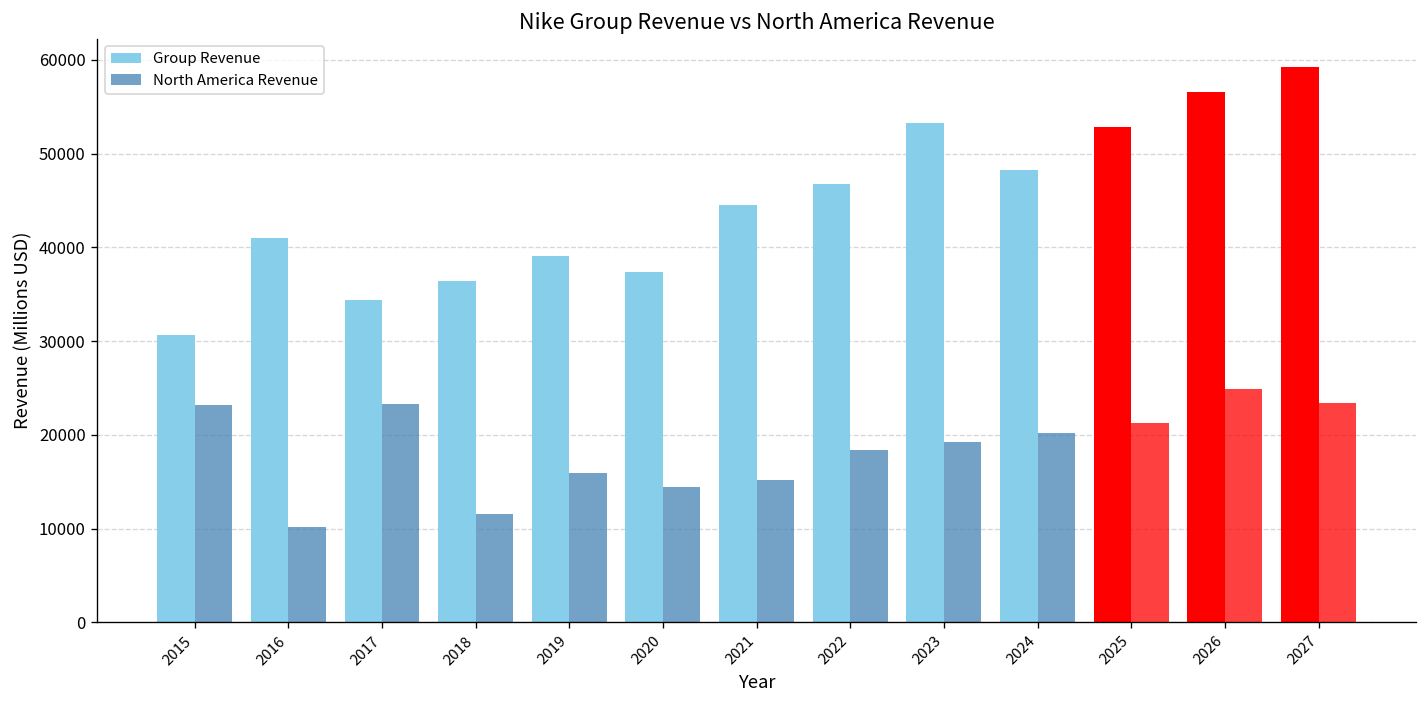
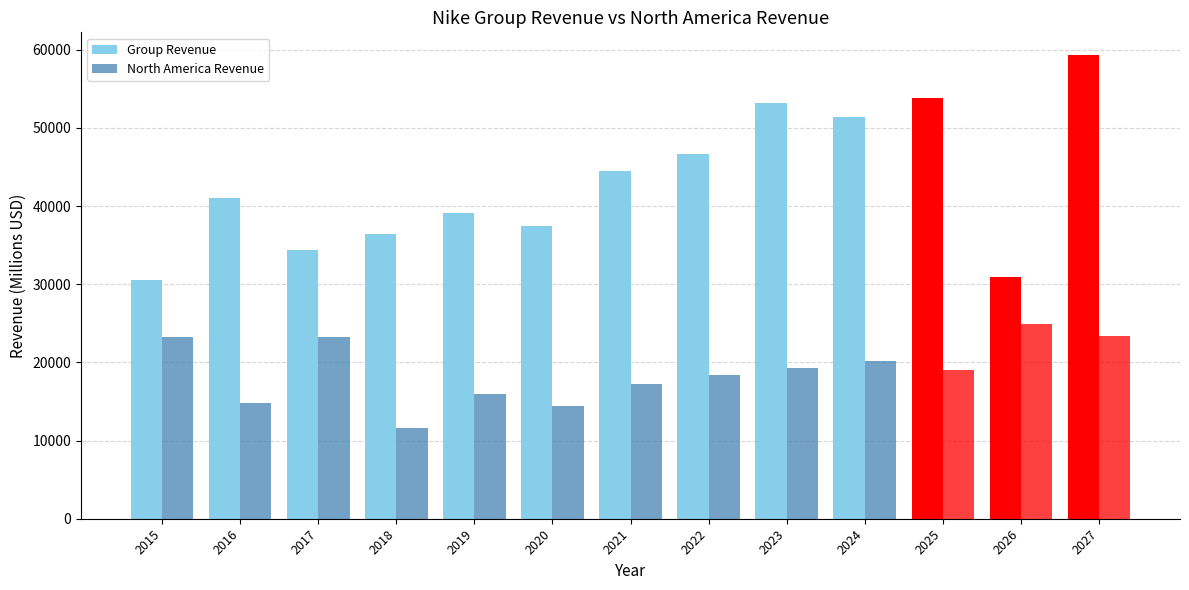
  {
    "Group Revenue": {
      "2015": 31000,
      "2016": 41000,
      "2017": 34000,
      "2018": 36000,
      "2019": 39000,
      "2020": 37000,
      "2021": 45000,
      "2022": 47000,
      "2023": 53000,
-     "2024": 48000,
-     "2025": 53000,
-     "2026": 57000,
+     "2024": 51000,
+     "2025": 54000,
+     "2026": 31000,
      "2027": 59000
    },
    "North America Revenue": {
      "2015": 23000,
-     "2016": 10000,
+     "2016": 15000,
      "2017": 23000,
      "2018": 12000,
      "2019": 16000,
      "2020": 14000,
-     "2021": 15000,
+     "2021": 17000,
      "2022": 18000,
      "2023": 19000,
      "2024": 20000,
-     "2025": 21000,
+     "2025": 19000,
      "2026": 25000,
      "2027": 23000
    }
  }
